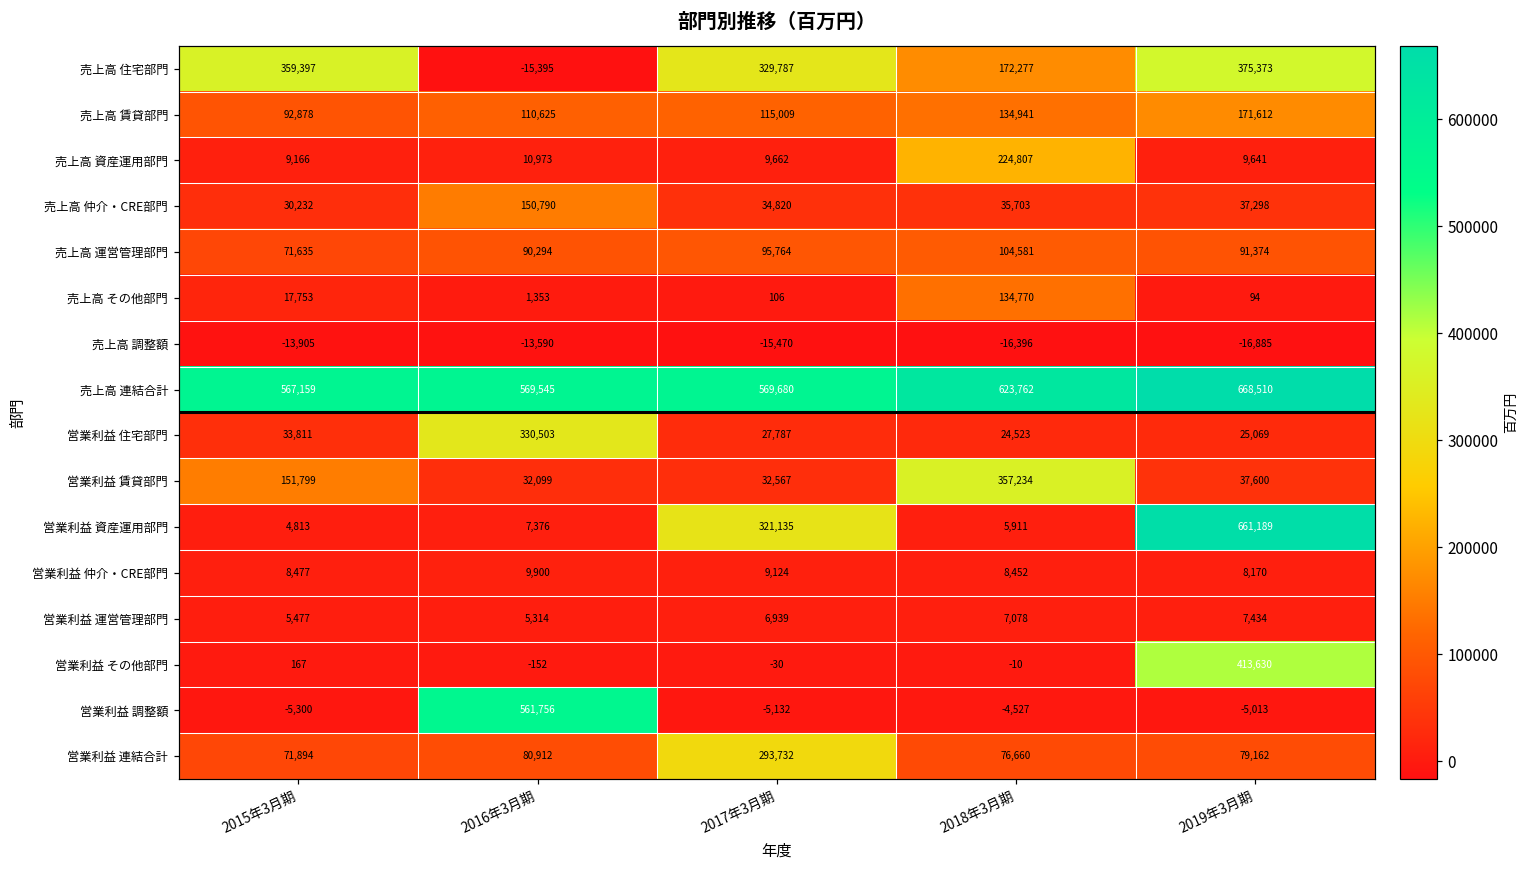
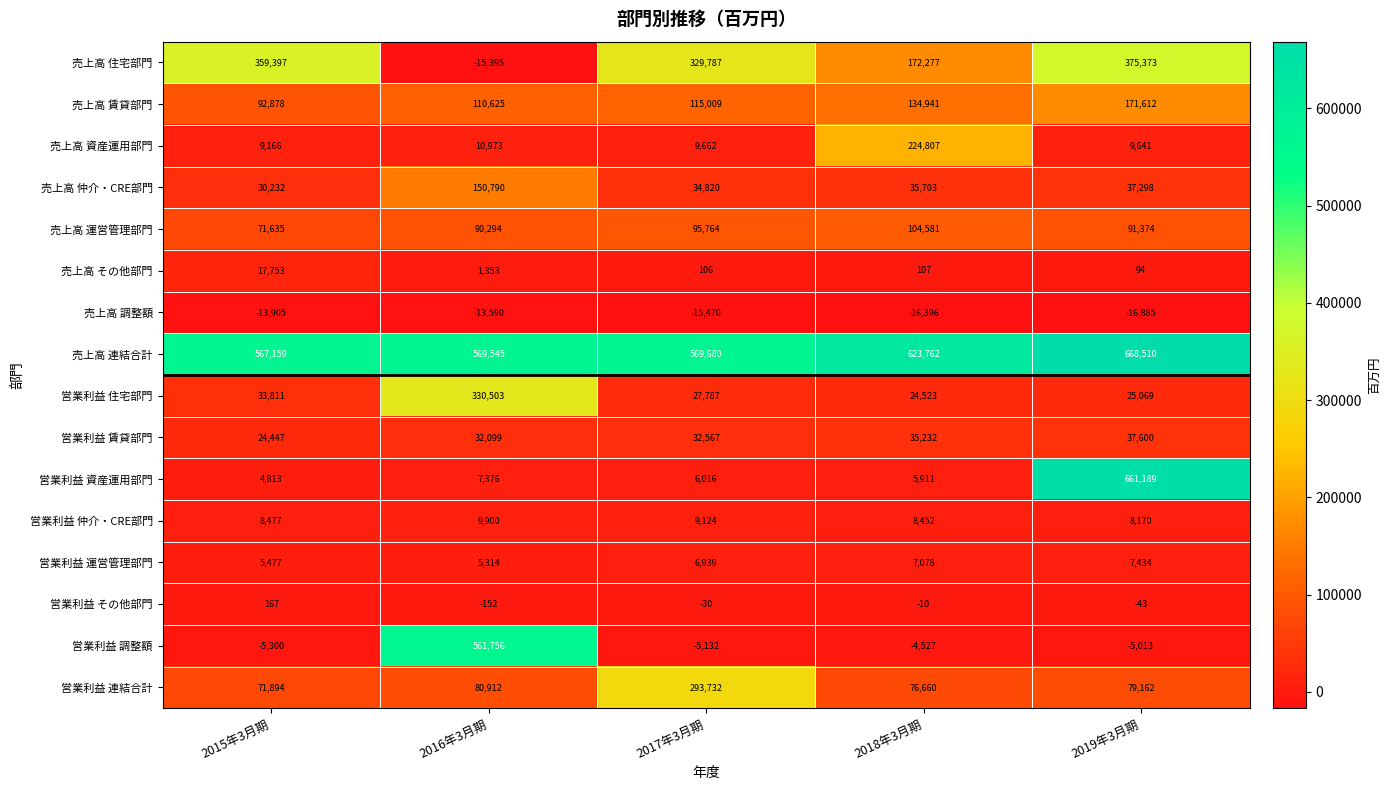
  {
    "売上高 住宅部門": {
      "2015年3月期": "359,397",
      "2016年3月期": "-15,395",
      "2017年3月期": "329,787",
      "2018年3月期": "172,277",
      "2019年3月期": "375,373"
    },
    "売上高 賃貸部門": {
      "2015年3月期": "92,878",
      "2016年3月期": "110,625",
      "2017年3月期": "115,009",
      "2018年3月期": "134,941",
      "2019年3月期": "171,612"
    },
    "売上高 資産運用部門": {
      "2015年3月期": "9,166",
      "2016年3月期": "10,973",
      "2017年3月期": "9,662",
      "2018年3月期": "224,807",
      "2019年3月期": "9,641"
    },
    "売上高 仲介・CRE部門": {
      "2015年3月期": "30,232",
      "2016年3月期": "150,790",
      "2017年3月期": "34,820",
      "2018年3月期": "35,703",
      "2019年3月期": "37,298"
    },
    "売上高 運営管理部門": {
      "2015年3月期": "71,635",
      "2016年3月期": "90,294",
      "2017年3月期": "95,764",
      "2018年3月期": "104,581",
      "2019年3月期": "91,374"
    },
    "売上高 その他部門": {
      "2015年3月期": "17,753",
      "2016年3月期": "1,353",
      "2017年3月期": "106",
-     "2018年3月期": "134,770",
+     "2018年3月期": "107",
      "2019年3月期": "94"
    },
    "売上高 調整額": {
      "2015年3月期": "-13,905",
      "2016年3月期": "-13,590",
      "2017年3月期": "-15,470",
      "2018年3月期": "-16,396",
      "2019年3月期": "-16,885"
    },
    "売上高 連結合計": {
      "2015年3月期": "567,159",
      "2016年3月期": "569,545",
      "2017年3月期": "569,680",
      "2018年3月期": "623,762",
      "2019年3月期": "668,510"
    },
    "営業利益 住宅部門": {
      "2015年3月期": "33,811",
      "2016年3月期": "330,503",
      "2017年3月期": "27,787",
      "2018年3月期": "24,523",
      "2019年3月期": "25,069"
    },
    "営業利益 賃貸部門": {
-     "2015年3月期": "151,799",
+     "2015年3月期": "24,447",
      "2016年3月期": "32,099",
      "2017年3月期": "32,567",
-     "2018年3月期": "357,234",
+     "2018年3月期": "35,232",
      "2019年3月期": "37,600"
    },
    "営業利益 資産運用部門": {
      "2015年3月期": "4,813",
      "2016年3月期": "7,376",
-     "2017年3月期": "321,135",
+     "2017年3月期": "6,016",
      "2018年3月期": "5,911",
      "2019年3月期": "661,189"
    },
    "営業利益 仲介・CRE部門": {
      "2015年3月期": "8,477",
      "2016年3月期": "9,900",
      "2017年3月期": "9,124",
      "2018年3月期": "8,452",
      "2019年3月期": "8,170"
    },
    "営業利益 運営管理部門": {
      "2015年3月期": "5,477",
      "2016年3月期": "5,314",
      "2017年3月期": "6,939",
      "2018年3月期": "7,078",
      "2019年3月期": "7,434"
    },
    "営業利益 その他部門": {
      "2015年3月期": "167",
      "2016年3月期": "-152",
      "2017年3月期": "-30",
      "2018年3月期": "-10",
-     "2019年3月期": "413,630"
+     "2019年3月期": "-43"
    },
    "営業利益 調整額": {
      "2015年3月期": "-5,300",
      "2016年3月期": "561,756",
      "2017年3月期": "-5,132",
      "2018年3月期": "-4,527",
      "2019年3月期": "-5,013"
    },
    "営業利益 連結合計": {
      "2015年3月期": "71,894",
      "2016年3月期": "80,912",
      "2017年3月期": "293,732",
      "2018年3月期": "76,660",
      "2019年3月期": "79,162"
    }
  }
